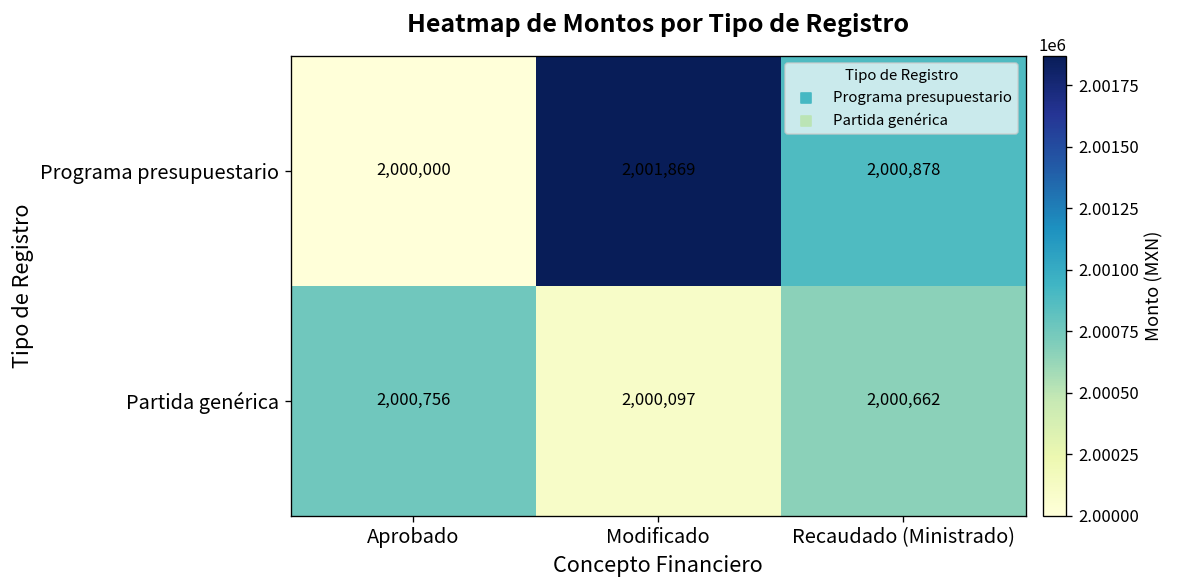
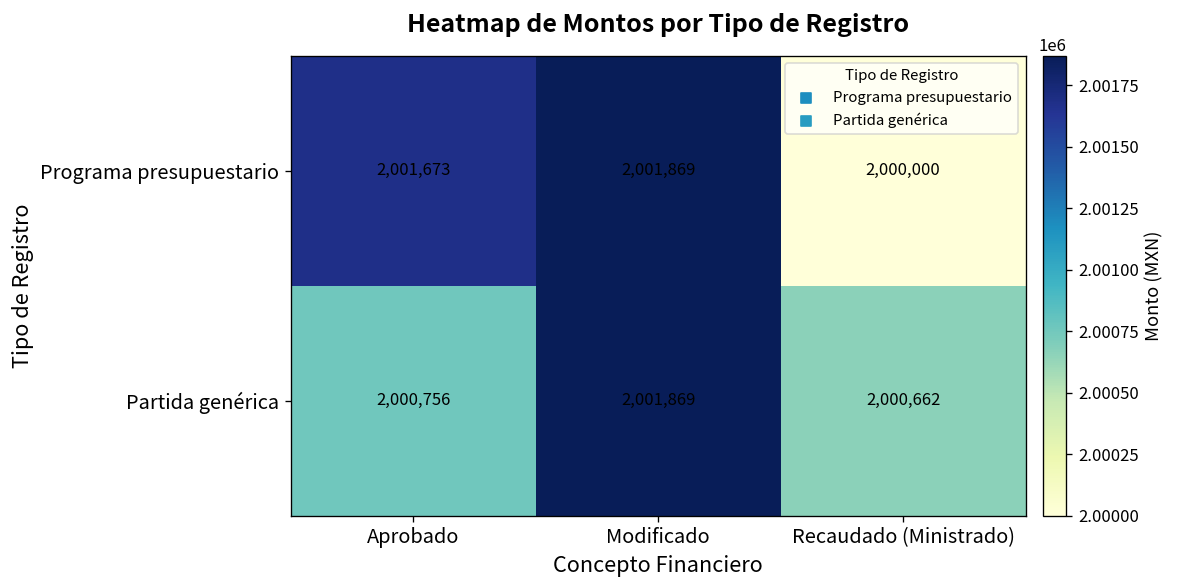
  {
    "Programa presupuestario": {
-     "Aprobado": "2,000,000",
+     "Aprobado": "2,001,673",
      "Modificado": "2,001,869",
-     "Recaudado (Ministrado)": "2,000,878"
+     "Recaudado (Ministrado)": "2,000,000"
    },
    "Partida genérica": {
      "Aprobado": "2,000,756",
-     "Modificado": "2,000,097",
+     "Modificado": "2,001,869",
      "Recaudado (Ministrado)": "2,000,662"
    }
  }
